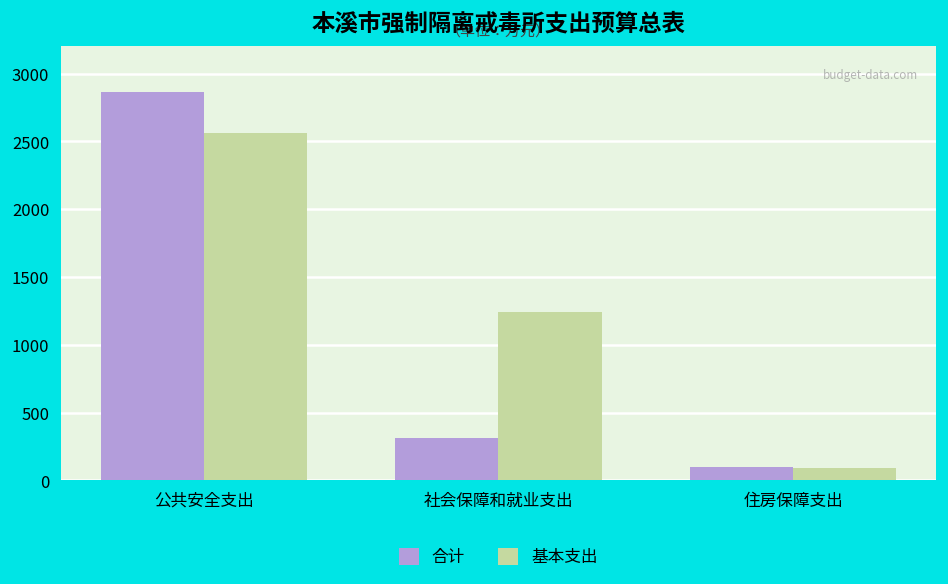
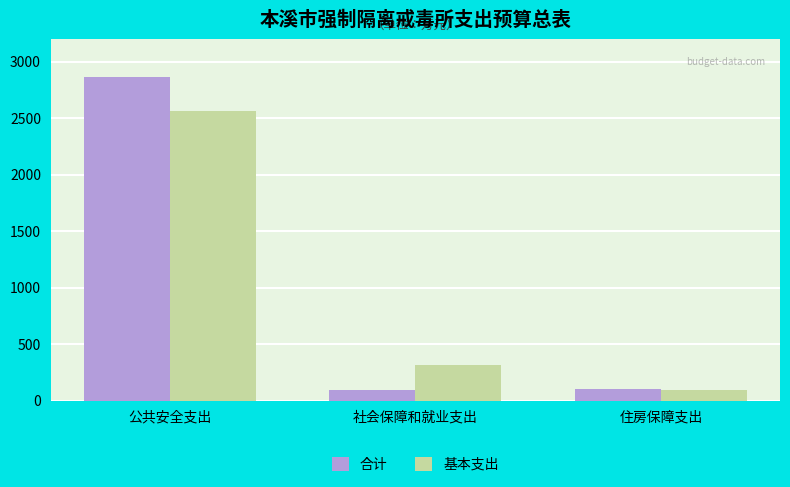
  {
    "合计": {
      "公共安全支出": 2860,
-     "社会保障和就业支出": 320,
+     "社会保障和就业支出": 90,
      "住房保障支出": 100
    },
    "基本支出": {
      "公共安全支出": 2570,
-     "社会保障和就业支出": 1240,
+     "社会保障和就业支出": 320,
      "住房保障支出": 90
    }
  }
